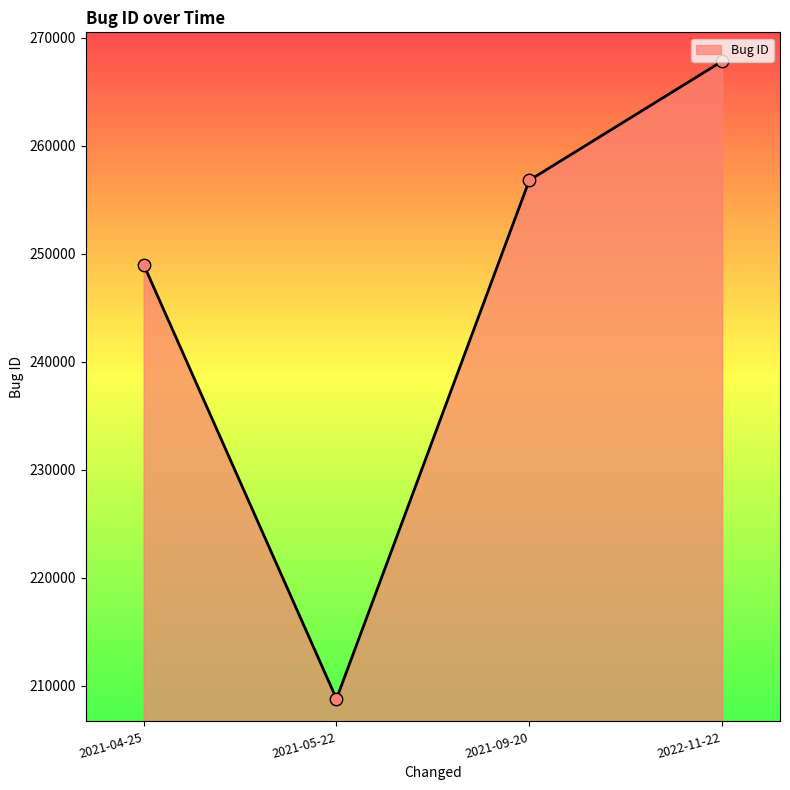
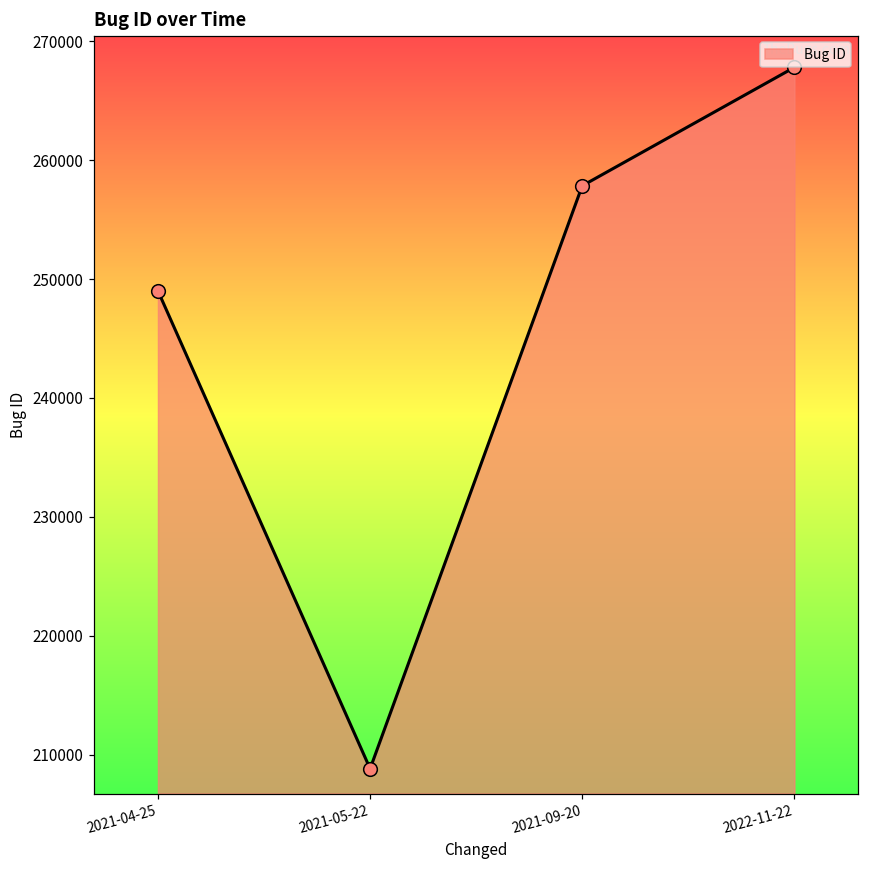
  {
    "2021-04-25": 249000,
    "2021-05-22": 208800,
-   "2021-09-20": 256800
+   "2021-09-20": 257900
  }
